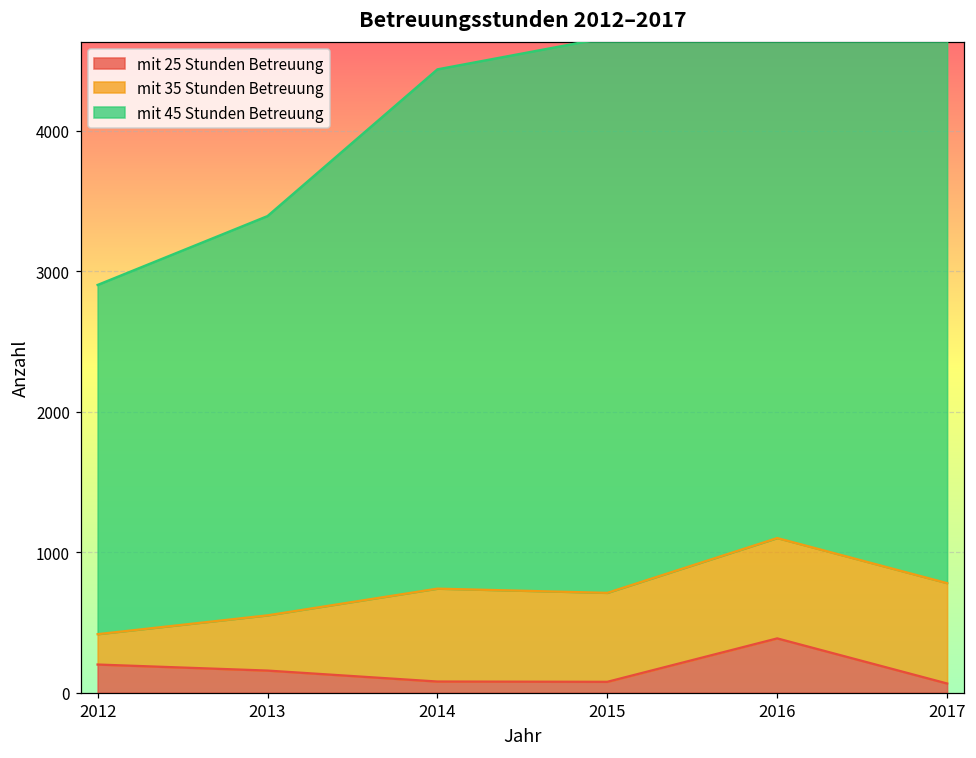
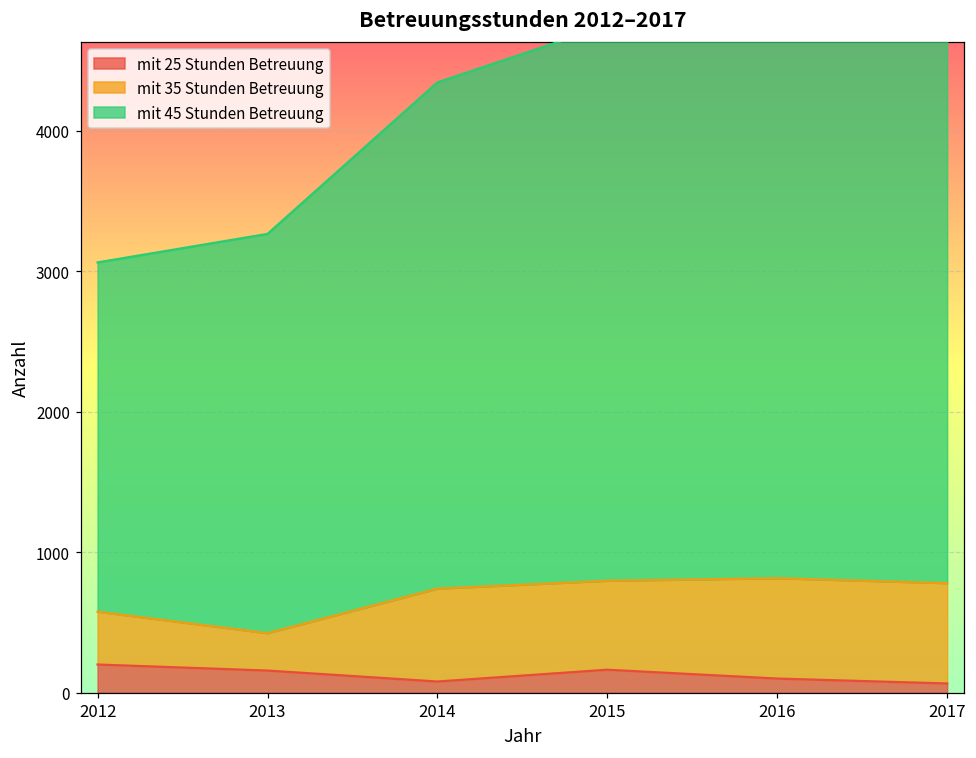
  {
    "mit 25 Stunden Betreuung": {
      "2012": 200,
      "2013": 160,
      "2014": 80,
-     "2015": 80,
-     "2016": 390,
+     "2015": 160,
+     "2016": 100,
      "2017": 70
    },
    "mit 35 Stunden Betreuung": {
-     "2012": 220,
-     "2013": 390,
+     "2012": 380,
+     "2013": 270,
      "2014": 660,
      "2015": 630,
      "2016": 710,
      "2017": 710
    },
    "mit 45 Stunden Betreuung": {
      "2012": 2490,
      "2013": 2840,
-     "2014": 3700
+     "2014": 3600
    }
  }
